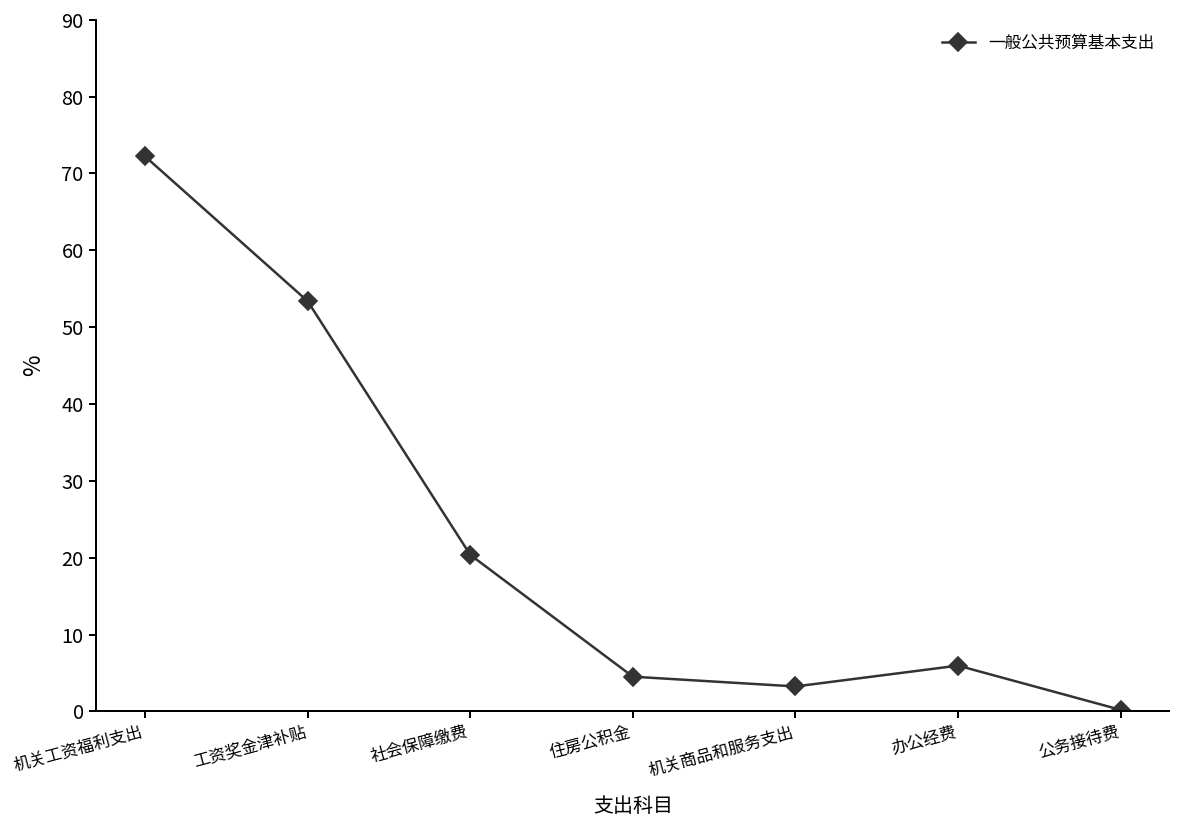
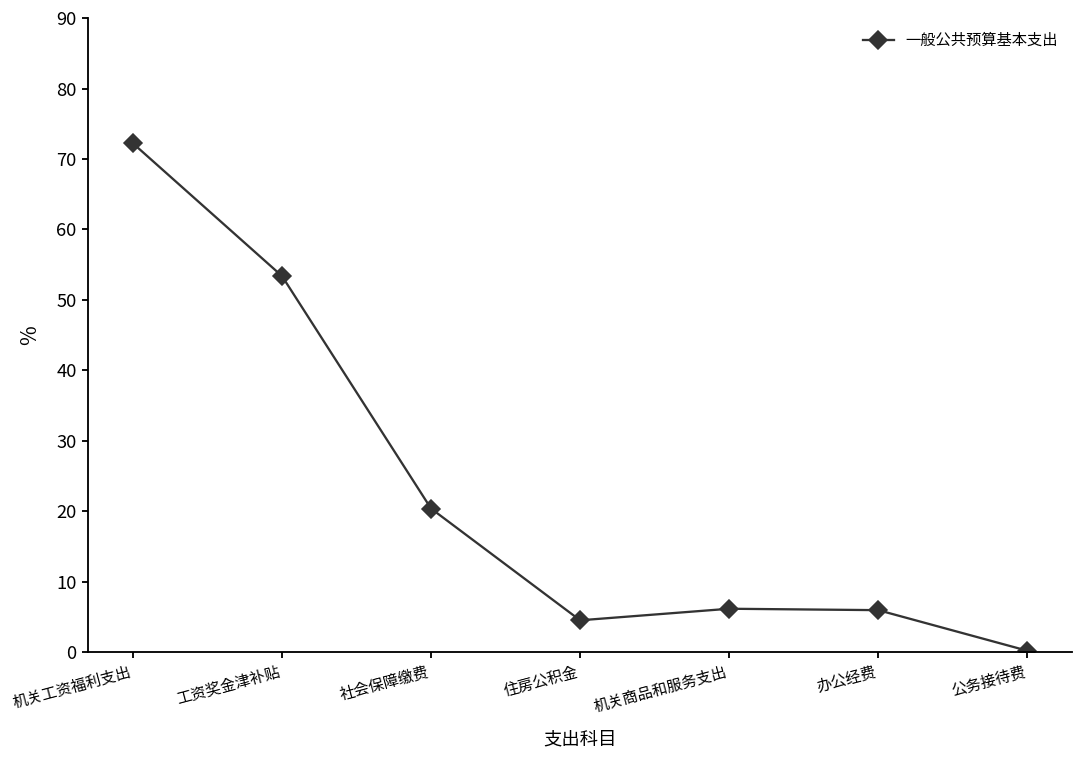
  {
    "机关工资福利支出": 72,
    "工资奖金津补贴": 53,
    "社会保障缴费": 20,
    "住房公积金": 5,
-   "机关商品和服务支出": 3,
+   "机关商品和服务支出": 6,
    "办公经费": 6,
    "公务接待费": 0
  }
